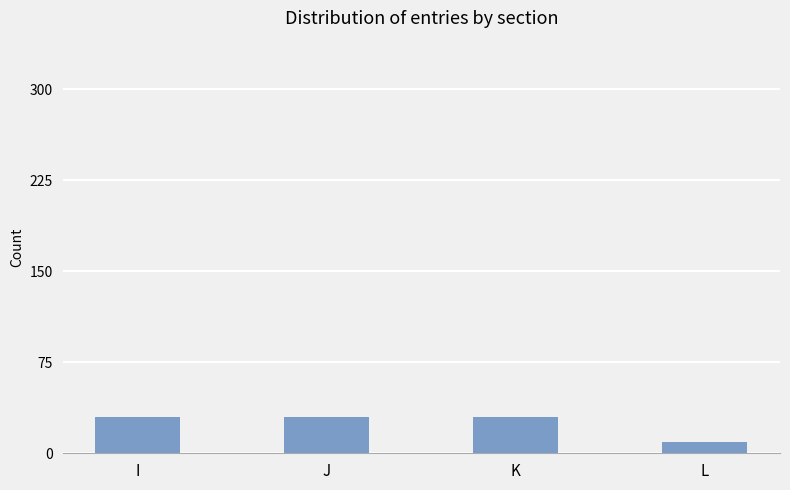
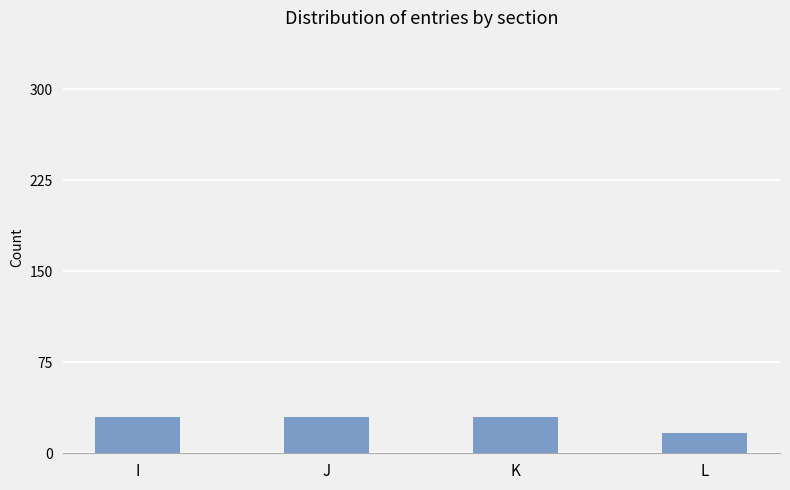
  {
    "I": 30,
    "J": 30,
    "K": 30,
-   "L": 9
+   "L": 17
  }
